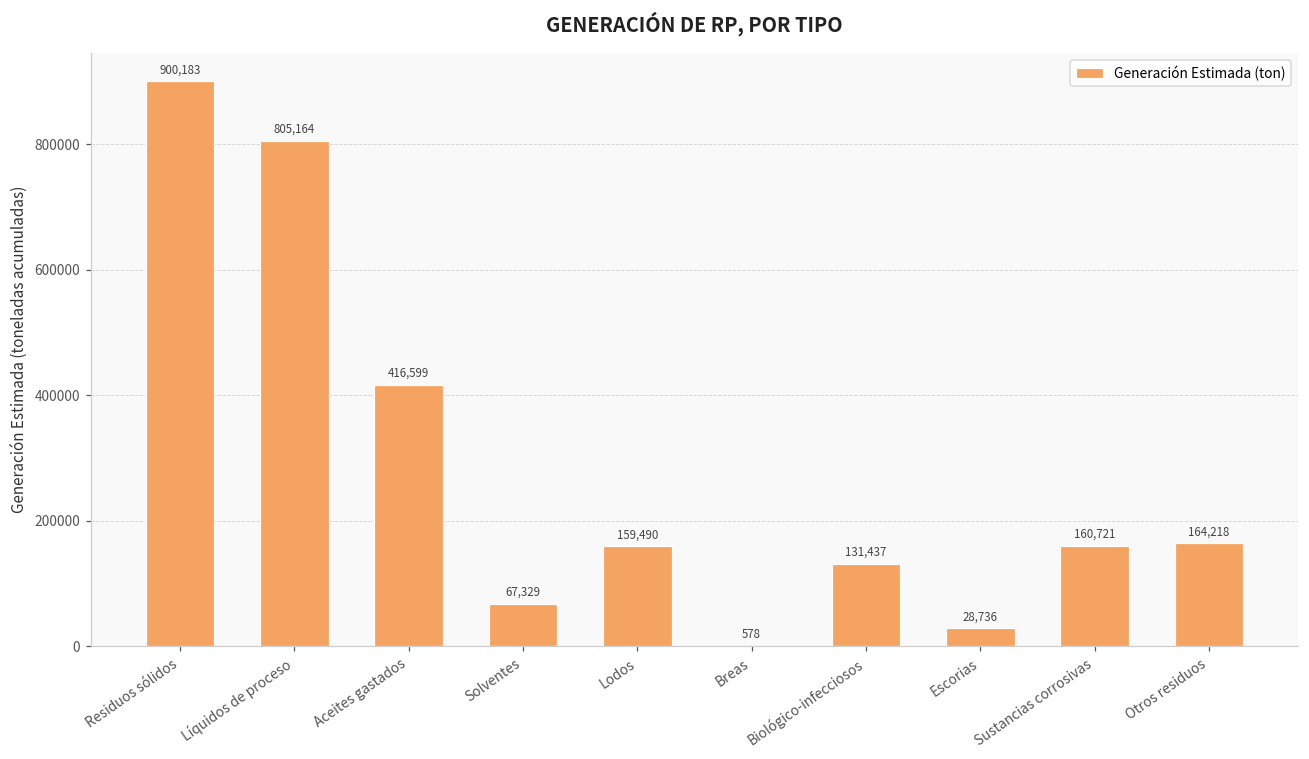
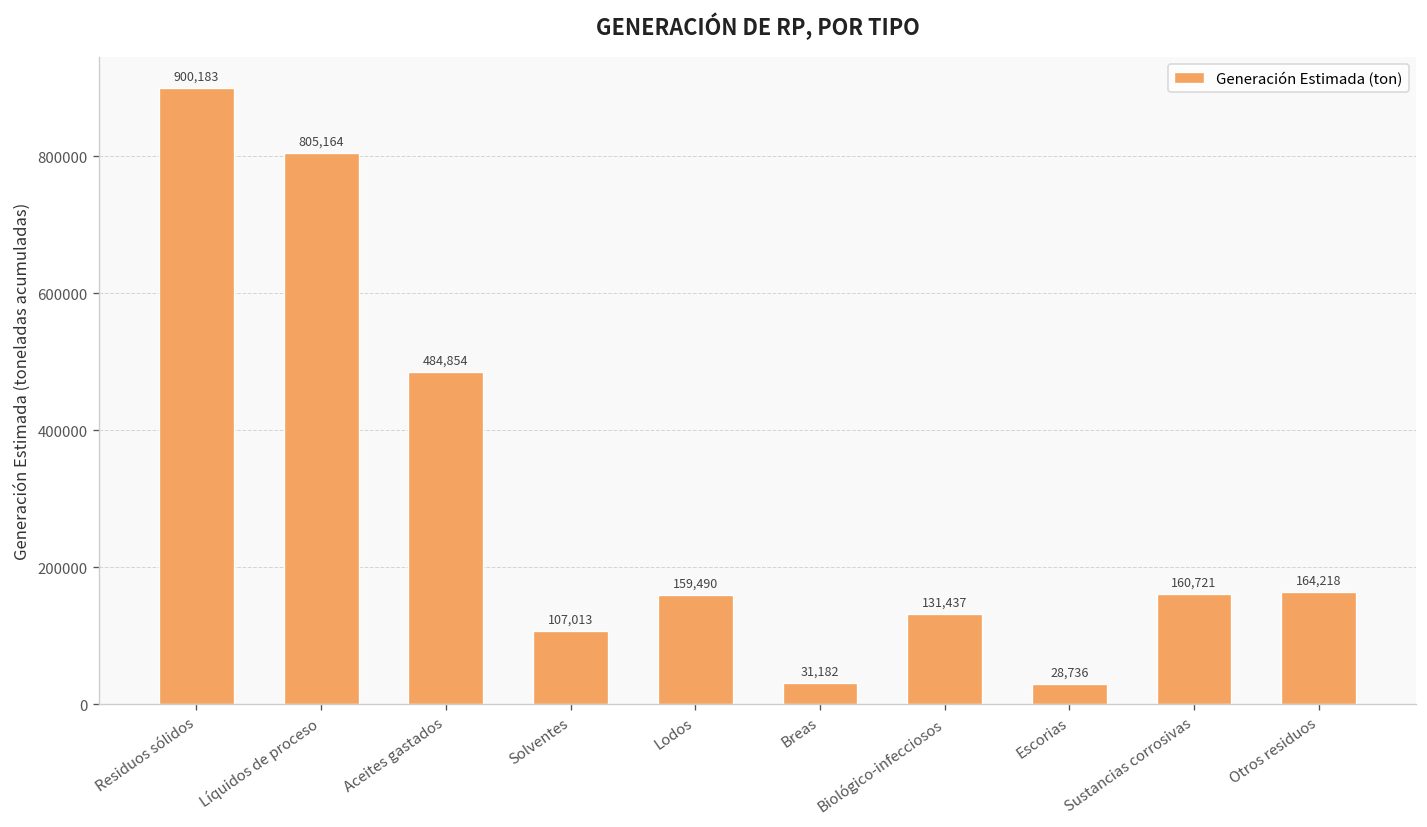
  {
    "Residuos sólidos": "900,183",
    "Líquidos de proceso": "805,164",
-   "Aceites gastados": "416,599",
-   "Solventes": "67,329",
+   "Aceites gastados": "484,854",
+   "Solventes": "107,013",
    "Lodos": "159,490",
-   "Breas": "578",
+   "Breas": "31,182",
    "Biológico-infecciosos": "131,437",
    "Escorias": "28,736",
    "Sustancias corrosivas": "160,721",
    "Otros residuos": "164,218"
  }
